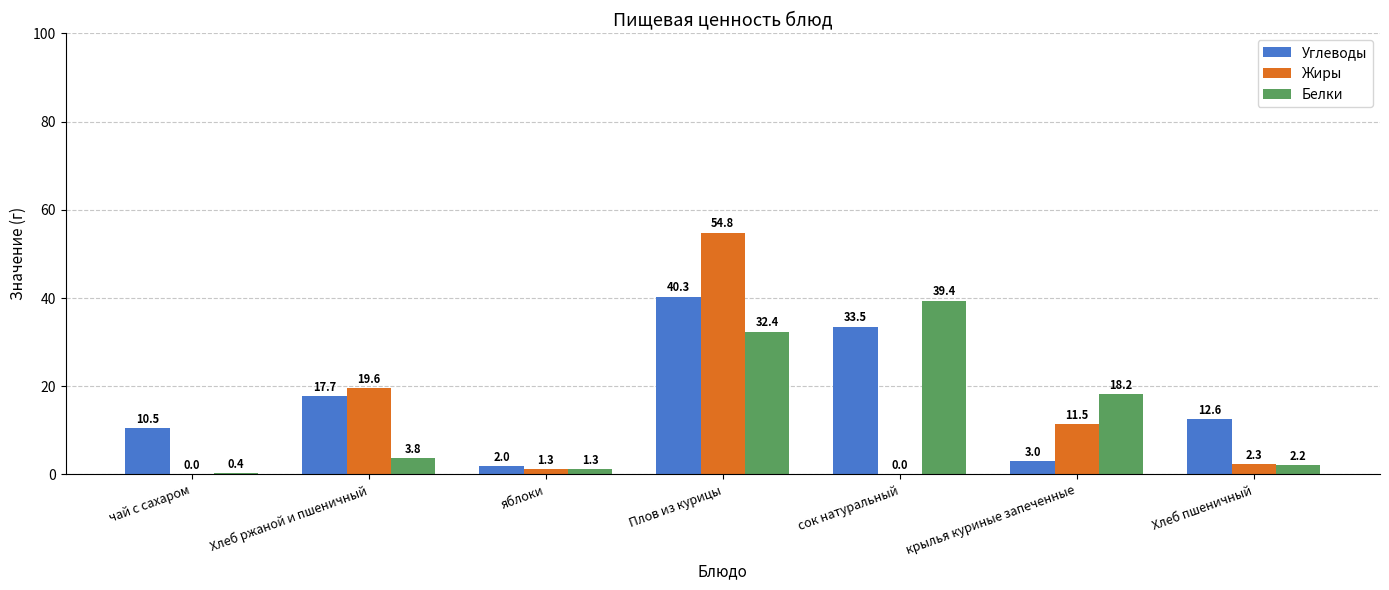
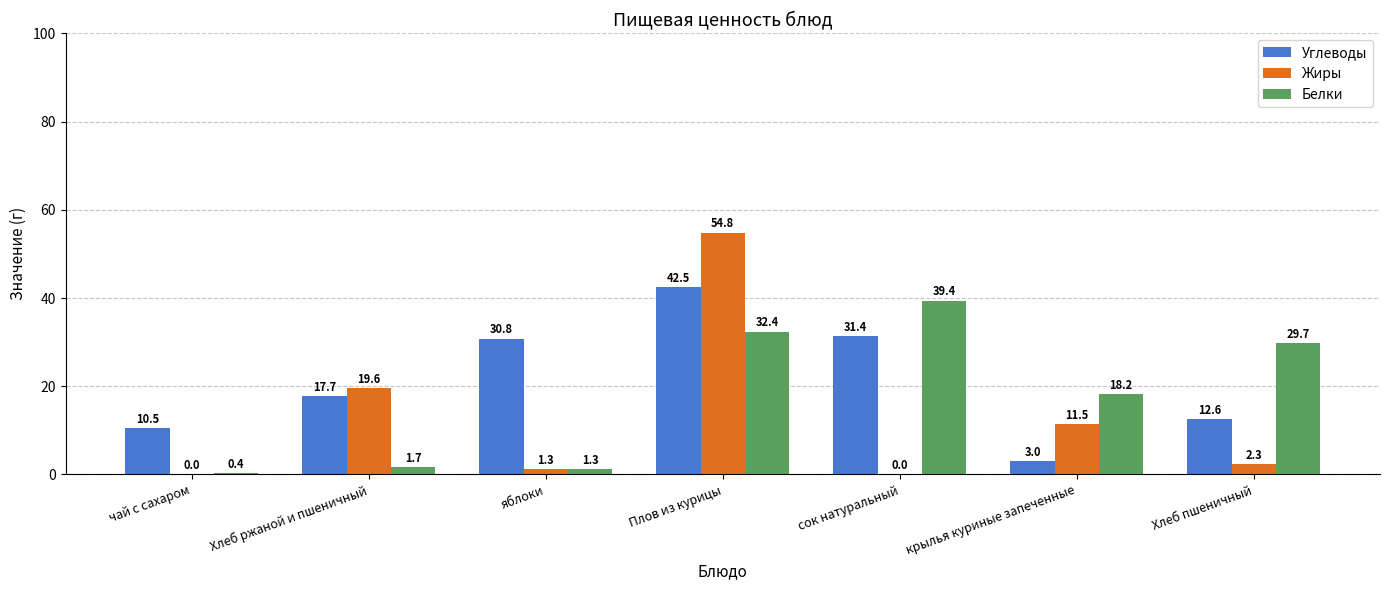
  {
    "Углеводы": {
      "чай с сахаром": 10.5,
      "Хлеб ржаной и пшеничный": 17.7,
-     "яблоки": 2.0,
-     "Плов из курицы": 40.3,
-     "сок натуральный": 33.5,
+     "яблоки": 30.8,
+     "Плов из курицы": 42.5,
+     "сок натуральный": 31.4,
      "крылья куриные запеченные": 3.0,
      "Хлеб пшеничный": 12.6
    },
    "Жиры": {
      "чай с сахаром": 0.0,
      "Хлеб ржаной и пшеничный": 19.6,
      "яблоки": 1.3,
      "Плов из курицы": 54.8,
      "сок натуральный": 0.0,
      "крылья куриные запеченные": 11.5,
      "Хлеб пшеничный": 2.3
    },
    "Белки": {
      "чай с сахаром": 0.4,
-     "Хлеб ржаной и пшеничный": 3.8,
+     "Хлеб ржаной и пшеничный": 1.7,
      "яблоки": 1.3,
      "Плов из курицы": 32.4,
      "сок натуральный": 39.4,
      "крылья куриные запеченные": 18.2,
-     "Хлеб пшеничный": 2.2
+     "Хлеб пшеничный": 29.7
    }
  }
